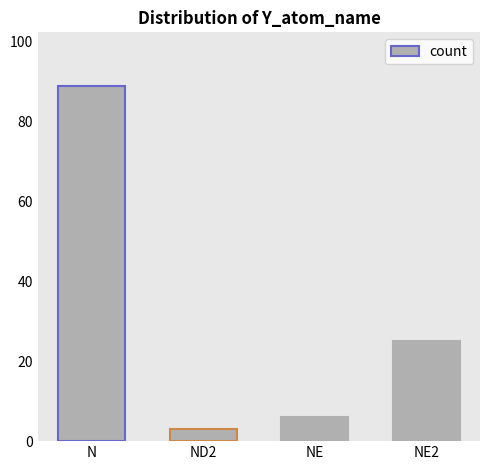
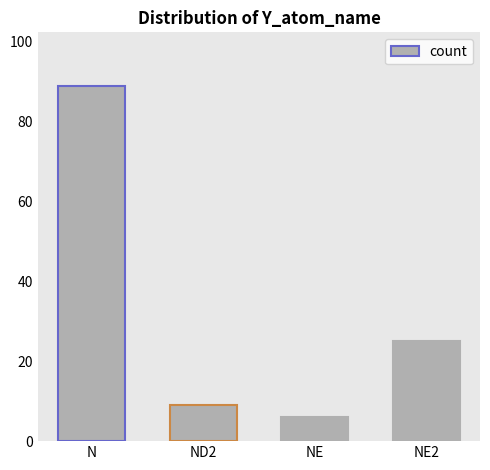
  {
    "N": 89,
-   "ND2": 3,
+   "ND2": 9,
    "NE": 6,
    "NE2": 25
  }
